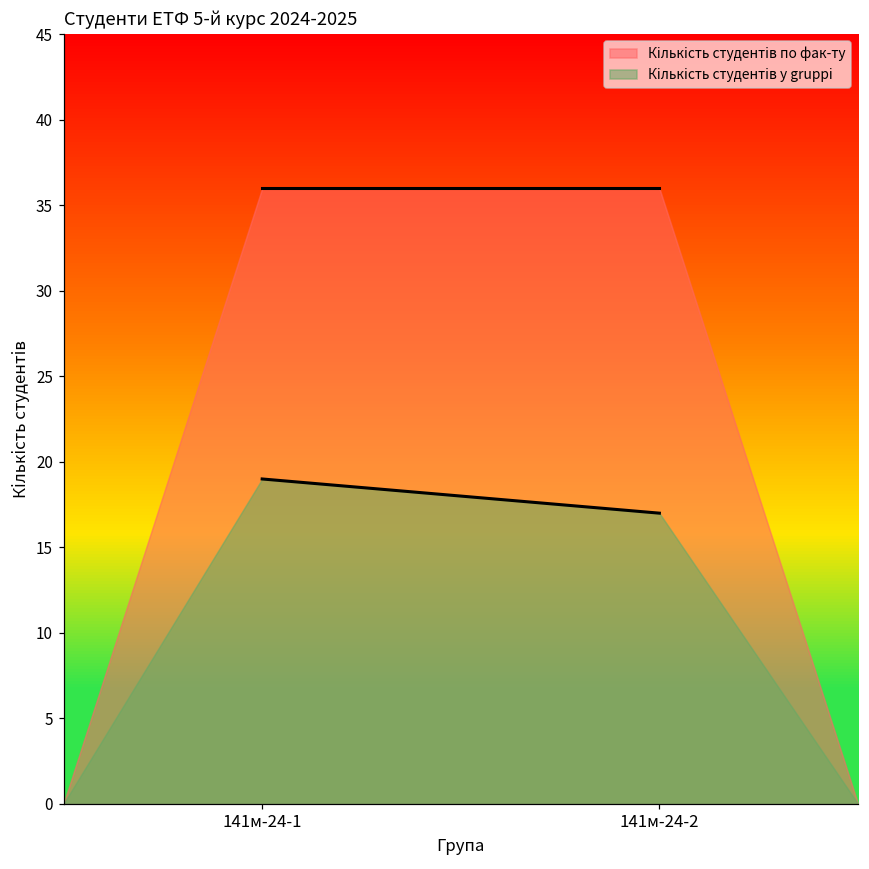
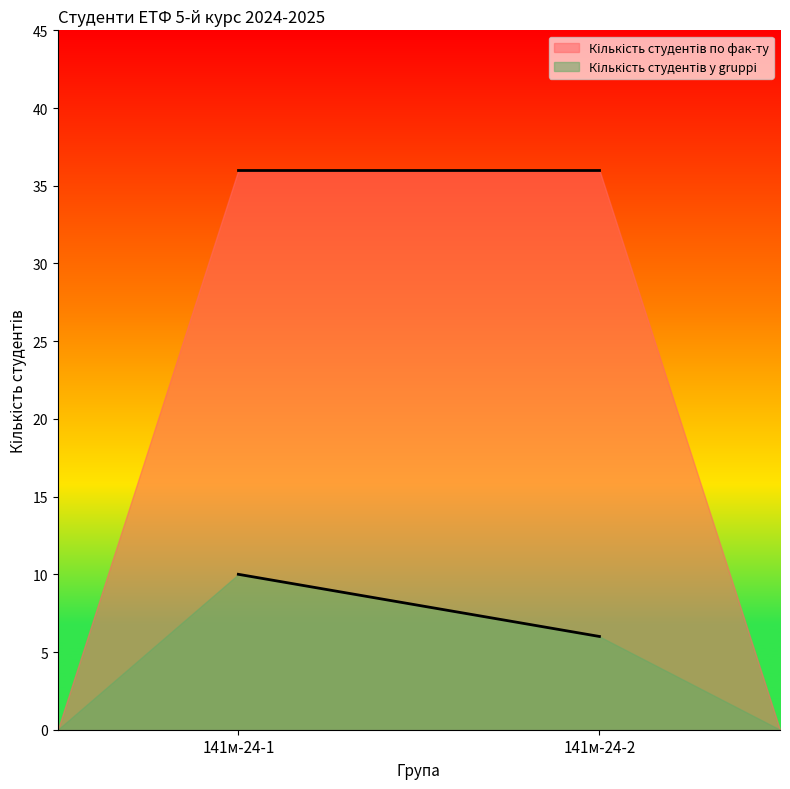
  {
    "Кількість студентів у gruppі": {
-     "141м-24-1": 19,
-     "141м-24-2": 17
+     "141м-24-1": 10,
+     "141м-24-2": 6
    }
  }
